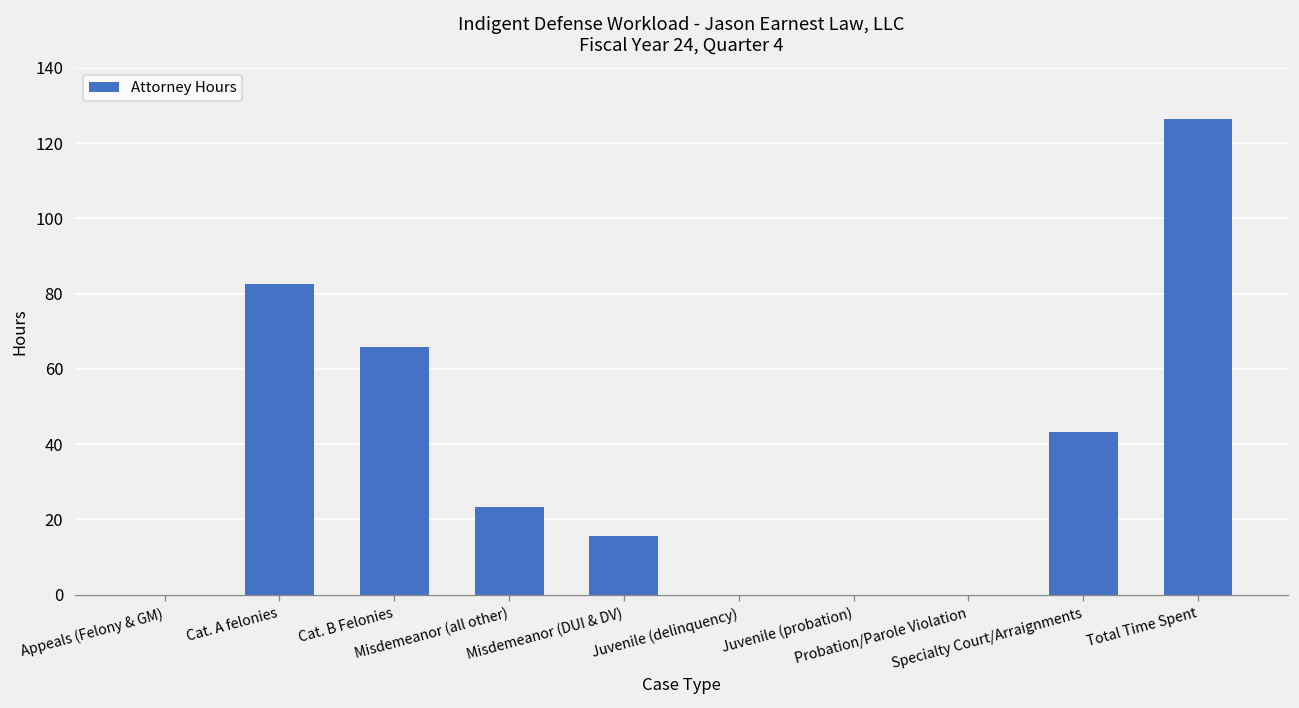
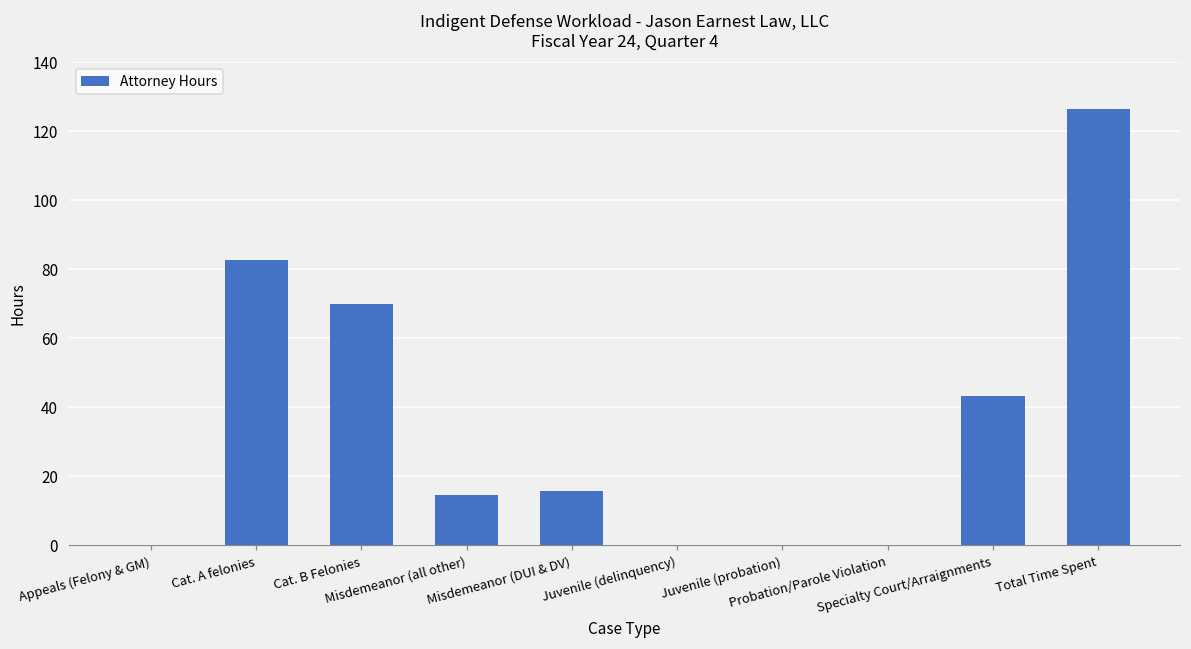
  {
    "Appeals (Felony & GM)": 0,
    "Cat. A felonies": 83,
-   "Cat. B Felonies": 66,
-   "Misdemeanor (all other)": 23,
+   "Cat. B Felonies": 70,
+   "Misdemeanor (all other)": 15,
    "Misdemeanor (DUI & DV)": 16,
    "Juvenile (delinquency)": 0,
    "Juvenile (probation)": 0,
    "Probation/Parole Violation": 0,
    "Specialty Court/Arraignments": 43,
    "Total Time Spent": 126
  }
